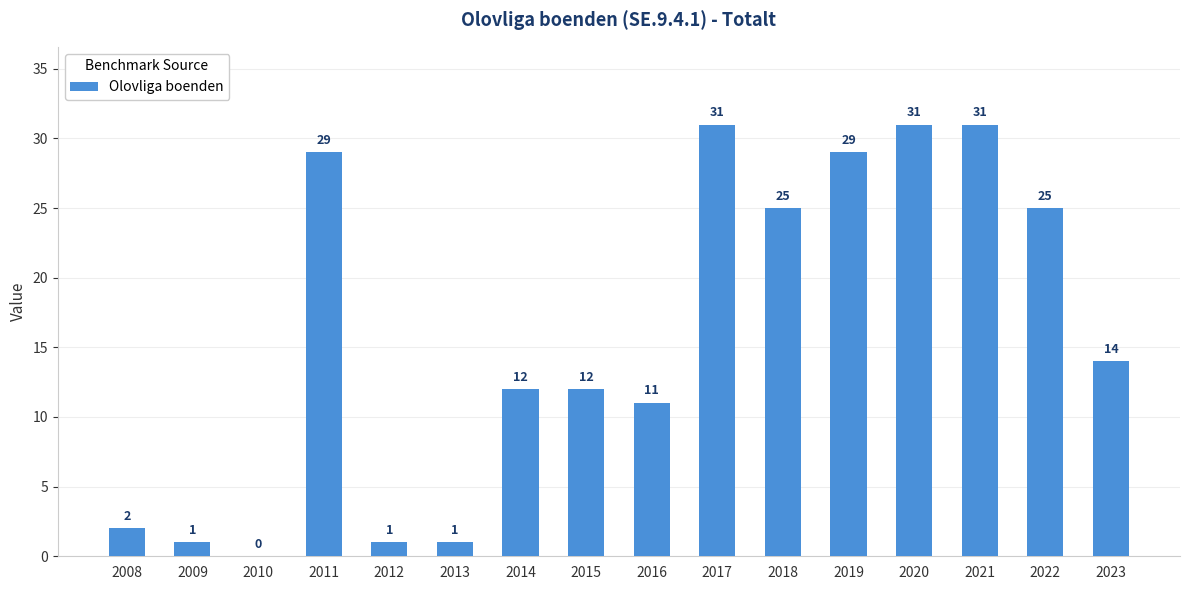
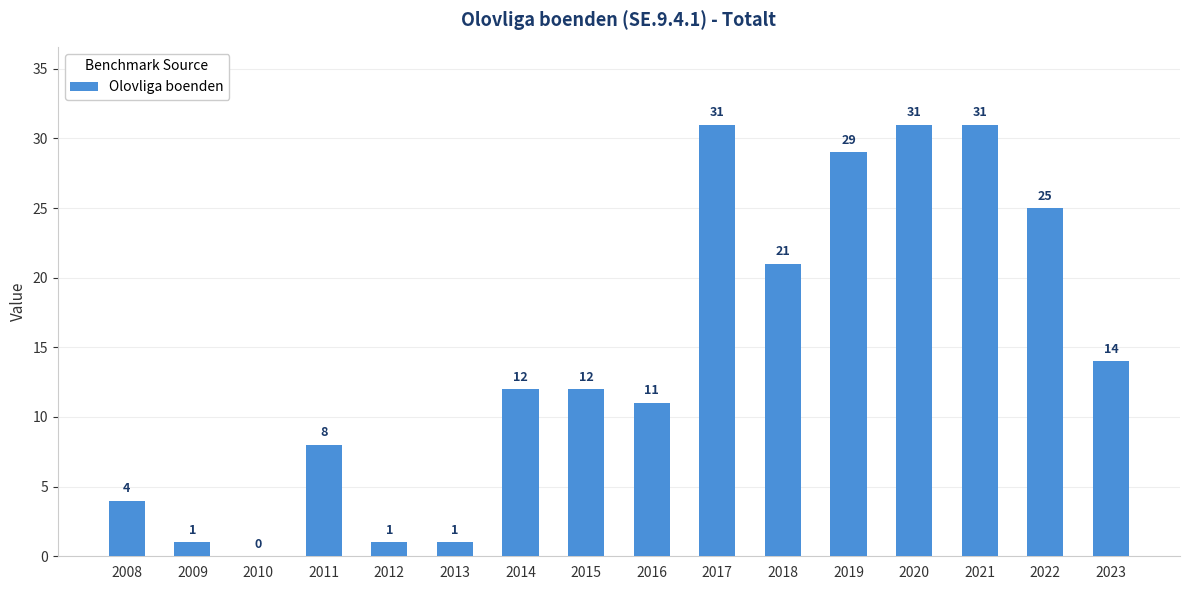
  {
-   "2008": 2,
+   "2008": 4,
    "2009": 1,
    "2010": 0,
-   "2011": 29,
+   "2011": 8,
    "2012": 1,
    "2013": 1,
    "2014": 12,
    "2015": 12,
    "2016": 11,
    "2017": 31,
-   "2018": 25,
+   "2018": 21,
    "2019": 29,
    "2020": 31,
    "2021": 31,
    "2022": 25,
    "2023": 14
  }
